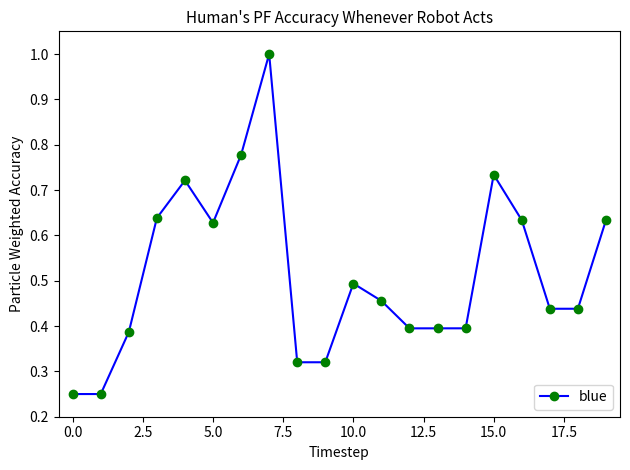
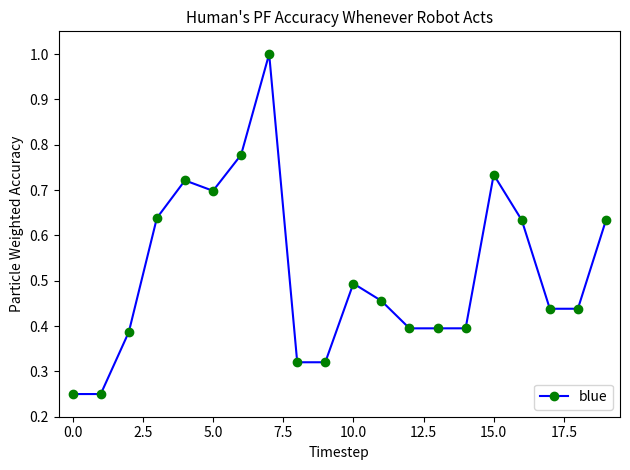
  {
    "0.0": 0.25,
-   "5.0": 0.63,
+   "5.0": 0.70,
    "10.0": 0.49,
    "15.0": 0.73
  }
